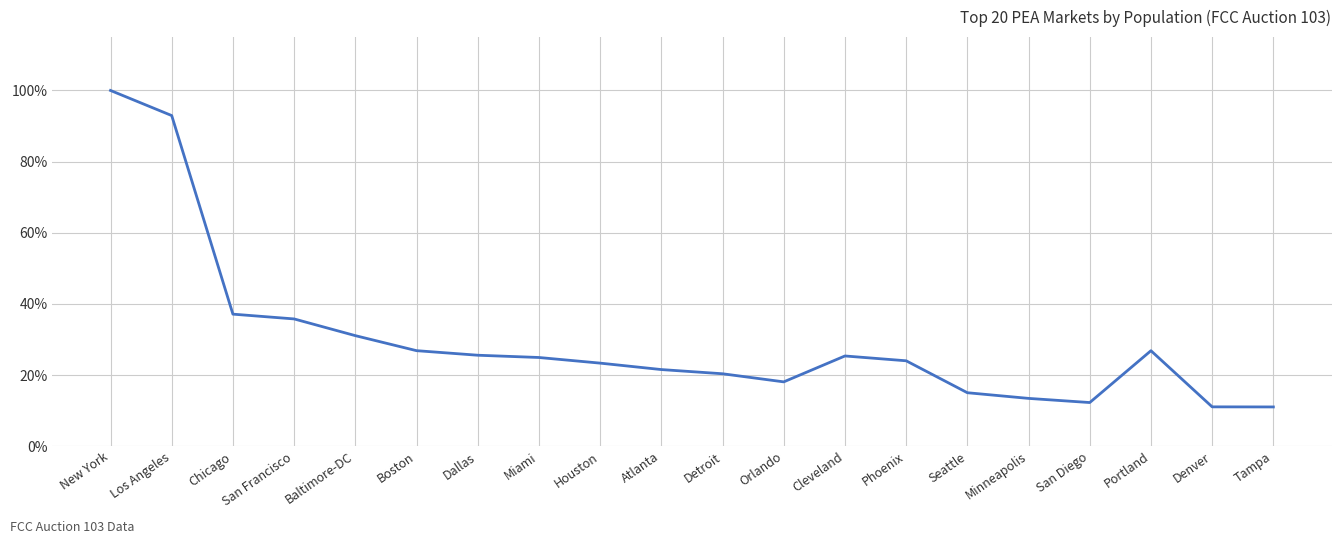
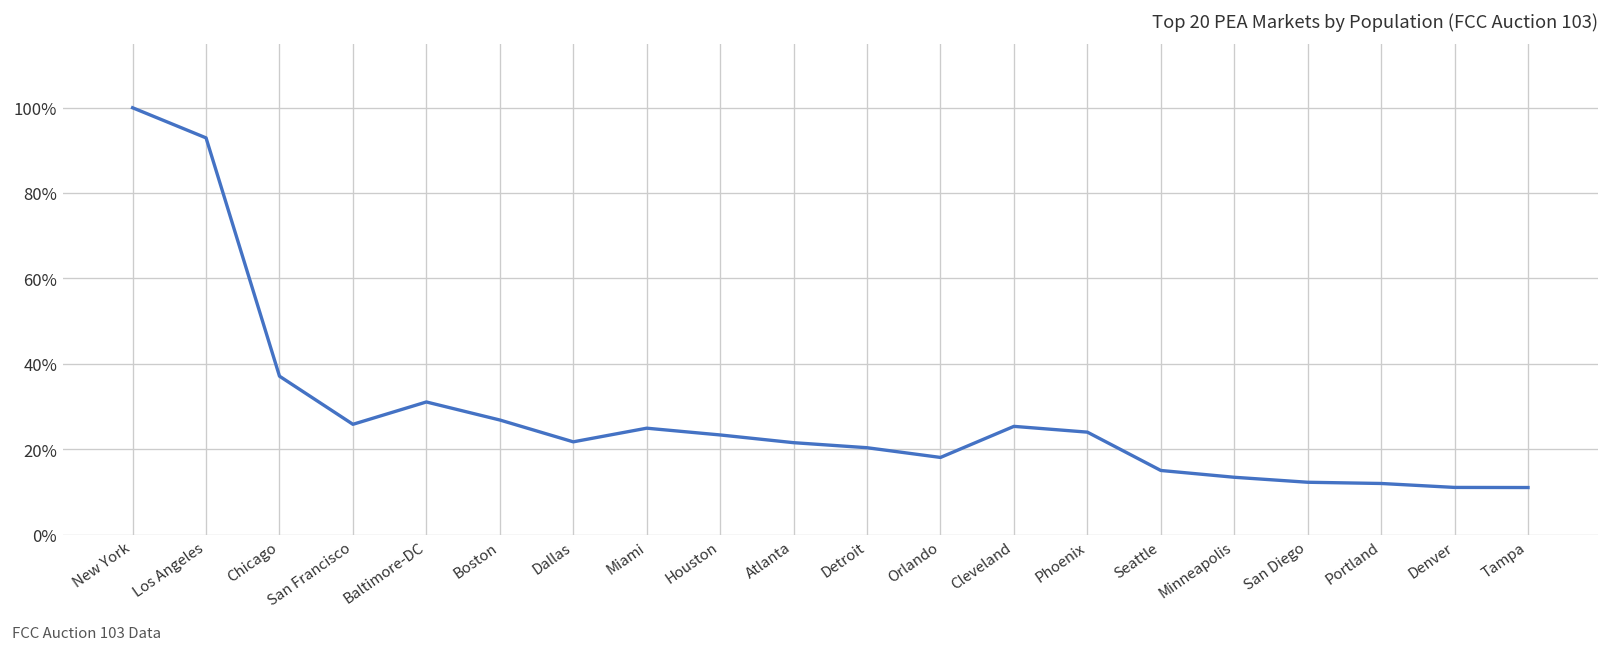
  {
    "New York": "100%",
    "Los Angeles": "93%",
    "Chicago": "37%",
-   "San Francisco": "36%",
+   "San Francisco": "26%",
    "Baltimore-DC": "31%",
    "Boston": "27%",
-   "Dallas": "26%",
+   "Dallas": "22%",
    "Miami": "25%",
    "Houston": "23%",
    "Atlanta": "22%",
    "Detroit": "20%",
    "Orlando": "18%",
    "Cleveland": "25%",
    "Phoenix": "24%",
    "Seattle": "15%",
    "Minneapolis": "13%",
    "San Diego": "12%",
-   "Portland": "27%",
+   "Portland": "12%",
    "Denver": "11%",
    "Tampa": "11%"
  }
